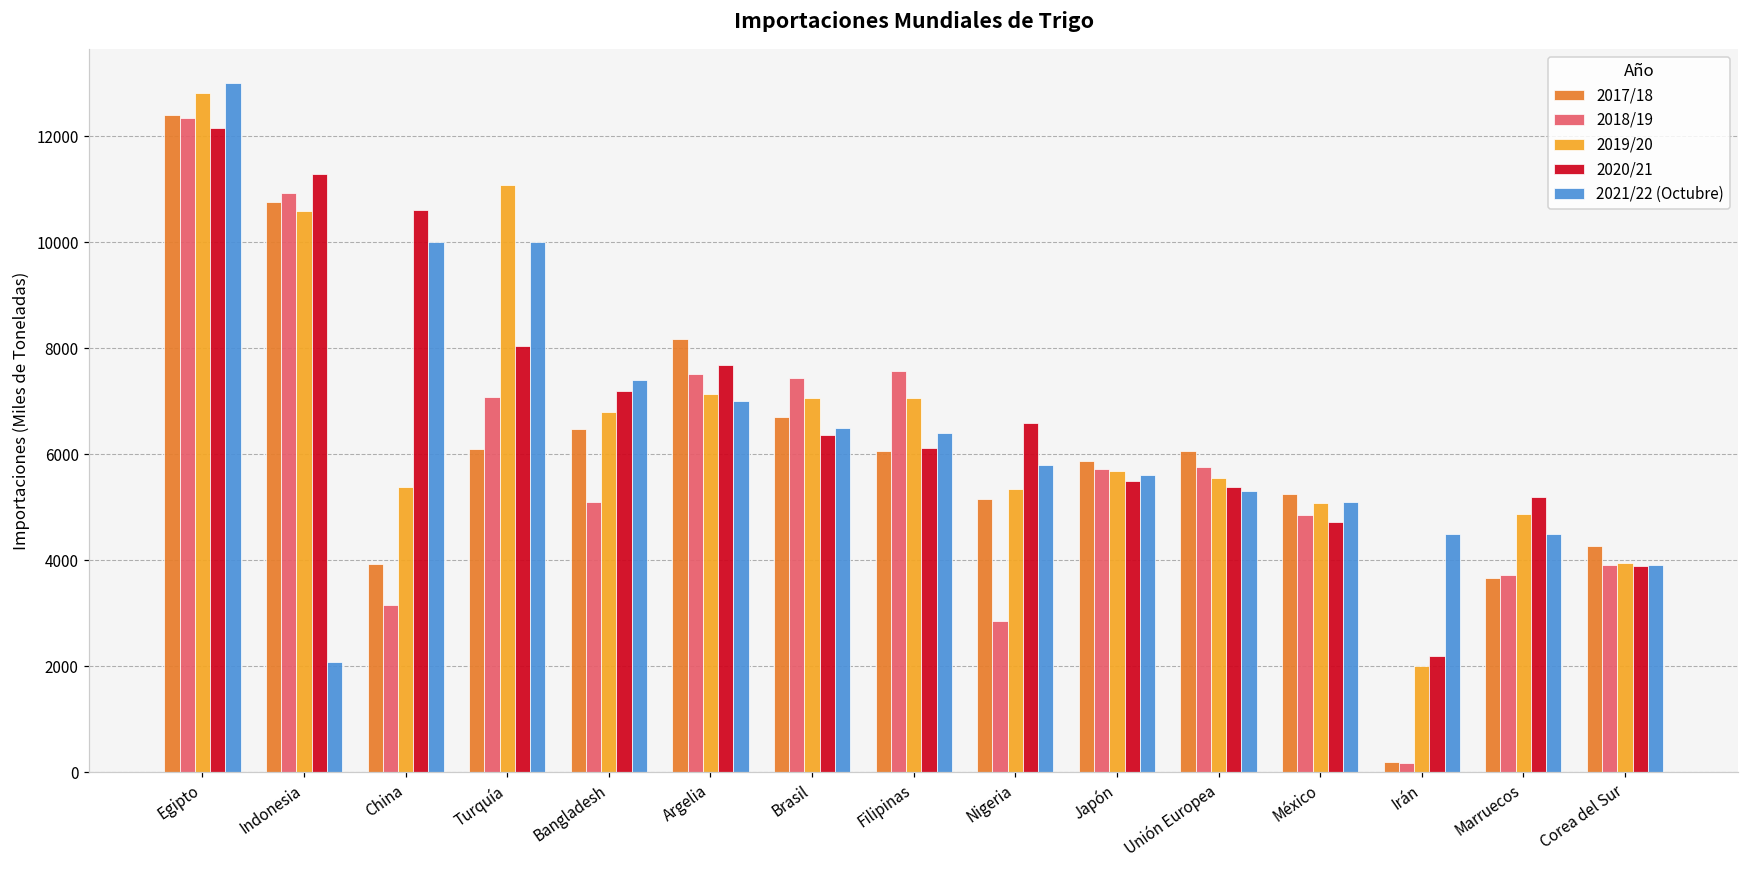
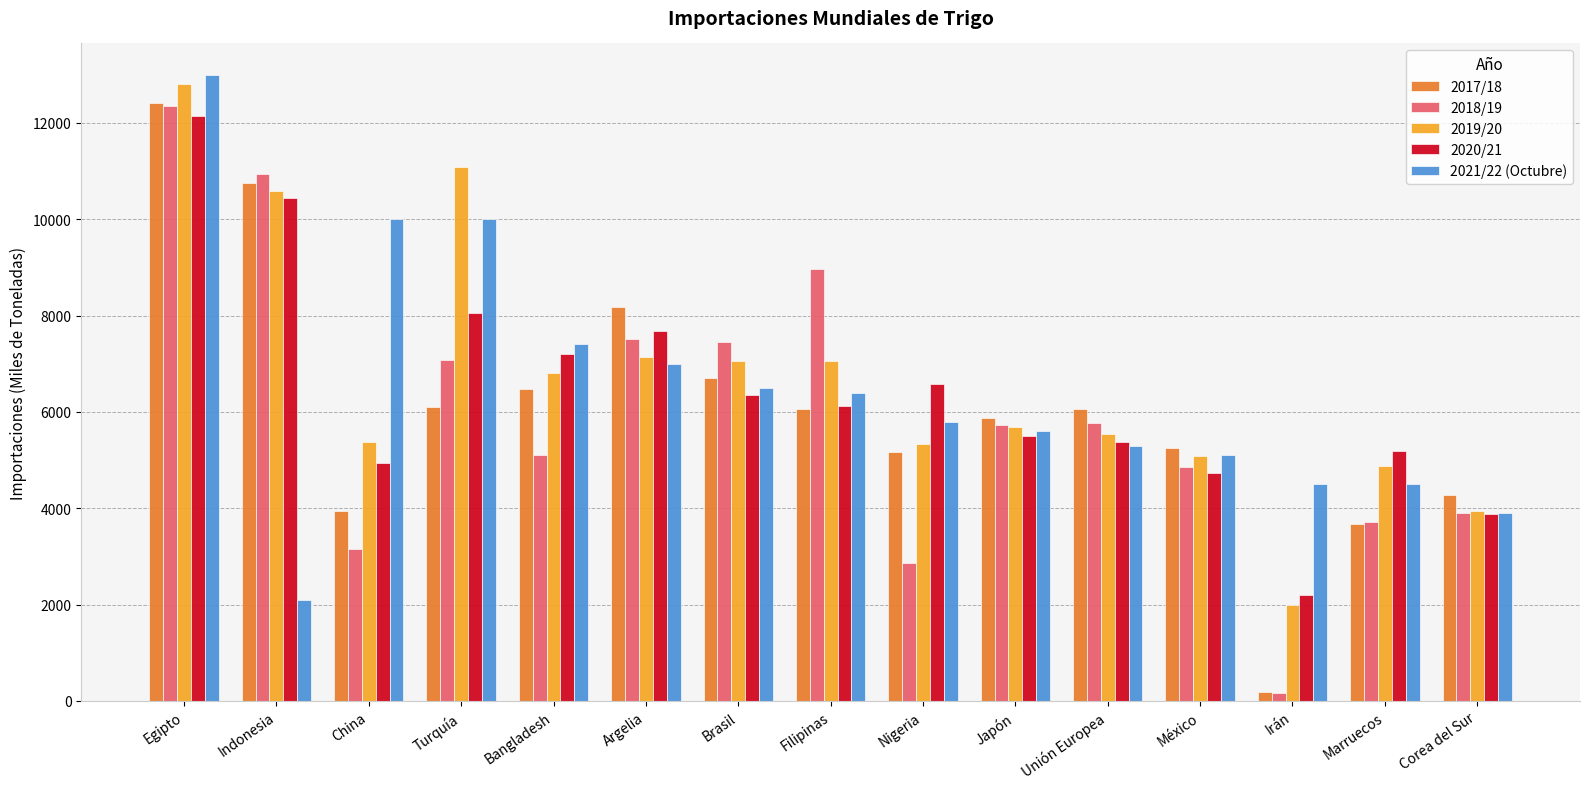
  {
    "2018/19": {
      "Egipto": 12400,
      "Indonesia": 10900,
      "China": 3100,
      "Turquía": 7100,
      "Bangladesh": 5100,
      "Argelia": 7500,
      "Brasil": 7400,
-     "Filipinas": 7600,
+     "Filipinas": 9000,
      "Nigeria": 2900,
      "Japón": 5700,
      "Unión Europea": 5800,
      "México": 4900,
      "Irán": 200,
      "Marruecos": 3700,
      "Corea del Sur": 3900
    },
    "2020/21": {
      "Egipto": 12100,
-     "Indonesia": 11300,
-     "China": 10600,
+     "Indonesia": 10500,
+     "China": 4900,
      "Turquía": 8100,
      "Bangladesh": 7200,
      "Argelia": 7700,
      "Brasil": 6400,
      "Filipinas": 6100,
      "Nigeria": 6600,
      "Japón": 5500,
      "Unión Europea": 5400,
      "México": 4700,
      "Irán": 2200,
      "Marruecos": 5200,
      "Corea del Sur": 3900
    },
    "2021/22 (Octubre)": {
      "Egipto": 13000,
      "Indonesia": 2100,
      "China": 10000,
      "Turquía": 10000,
      "Bangladesh": 7400,
      "Argelia": 7000,
      "Brasil": 6500,
      "Filipinas": 6400,
      "Nigeria": 5800,
      "Japón": 5600,
      "Unión Europea": 5300,
      "México": 5100,
      "Irán": 4500,
      "Marruecos": 4500,
      "Corea del Sur": 3900
    }
  }
